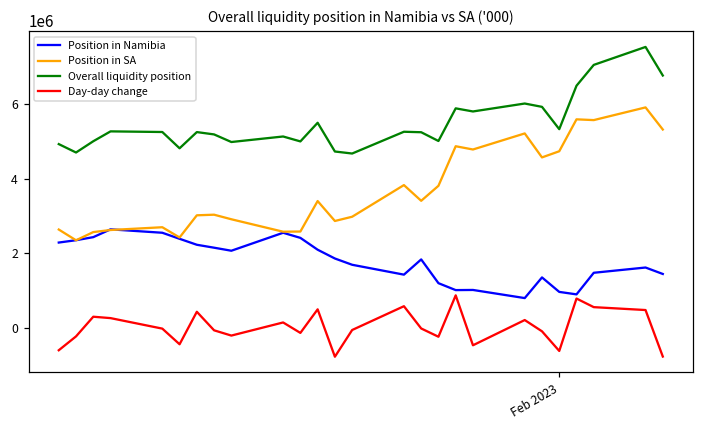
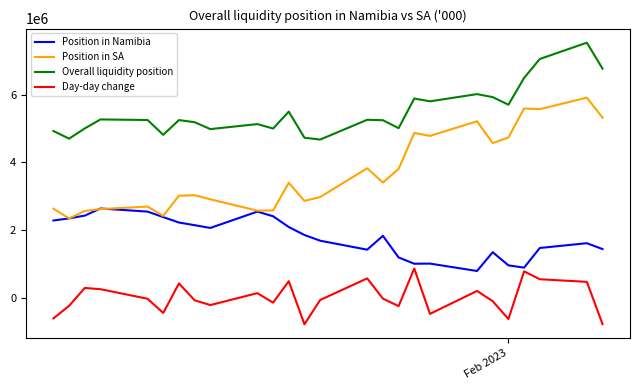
  {
    "Position in Namibia": {
      "Feb 2023": 1000000
    },
    "Position in SA": {
      "Feb 2023": 4700000
    },
    "Overall liquidity position": {
-     "Feb 2023": 5300000
+     "Feb 2023": 5700000
    },
    "Day-day change": {
      "Feb 2023": -600000
    }
  }
